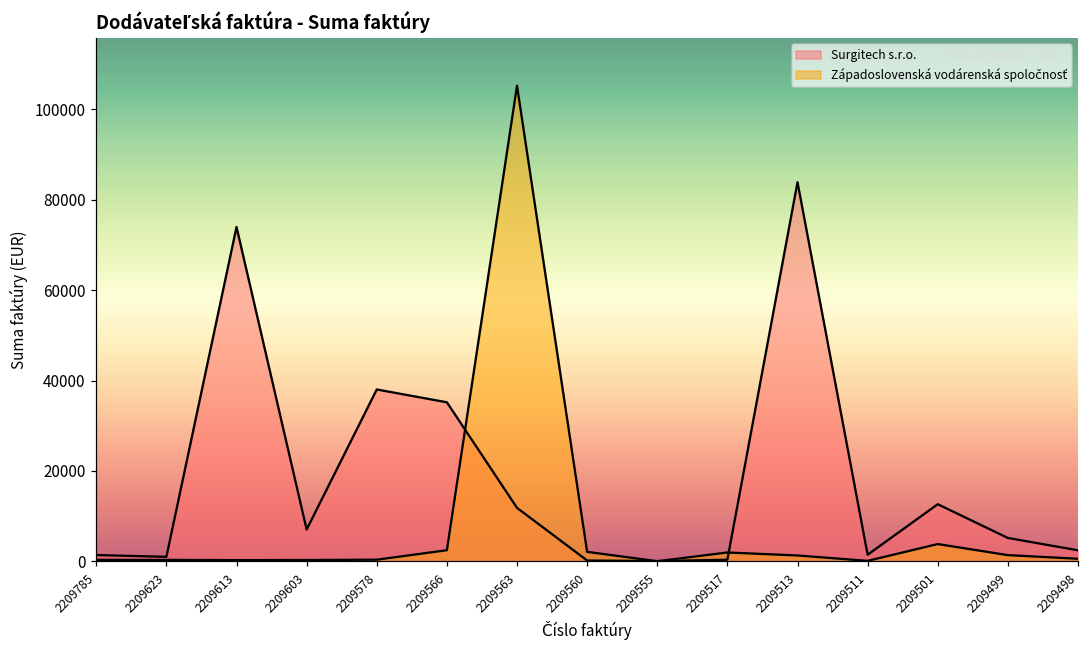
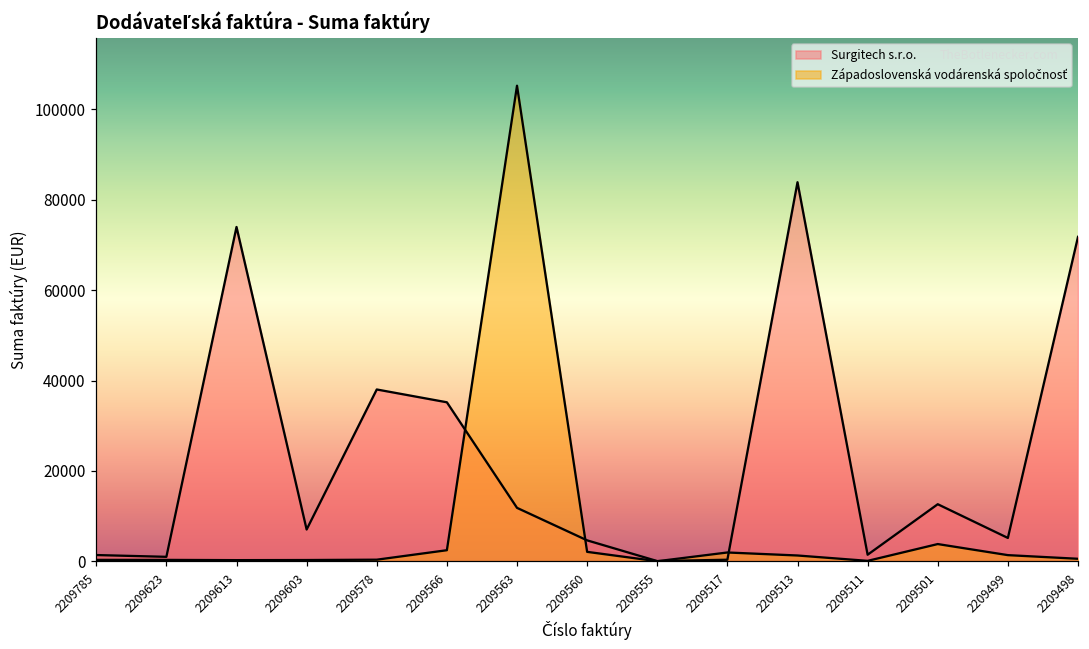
  {
    "Surgitech s.r.o.": {
      "2209785": 1000,
      "2209623": 1000,
      "2209613": 74000,
      "2209603": 7000,
      "2209578": 38000,
      "2209566": 35000,
      "2209563": 12000,
-     "2209560": 0,
+     "2209560": 5000,
      "2209517": 0,
      "2209513": 84000,
      "2209511": 1000,
      "2209501": 13000,
      "2209499": 5000,
-     "2209498": 2000
+     "2209498": 72000
    },
    "Západoslovenská vodárenská spoločnosť": {
      "2209785": 0,
      "2209623": 0,
      "2209613": 0,
      "2209603": 0,
      "2209578": 0,
      "2209566": 2000,
      "2209563": 105000,
      "2209560": 2000,
      "2209517": 2000,
      "2209513": 1000,
      "2209511": 0,
      "2209501": 4000,
      "2209499": 1000,
      "2209498": 1000
    }
  }
